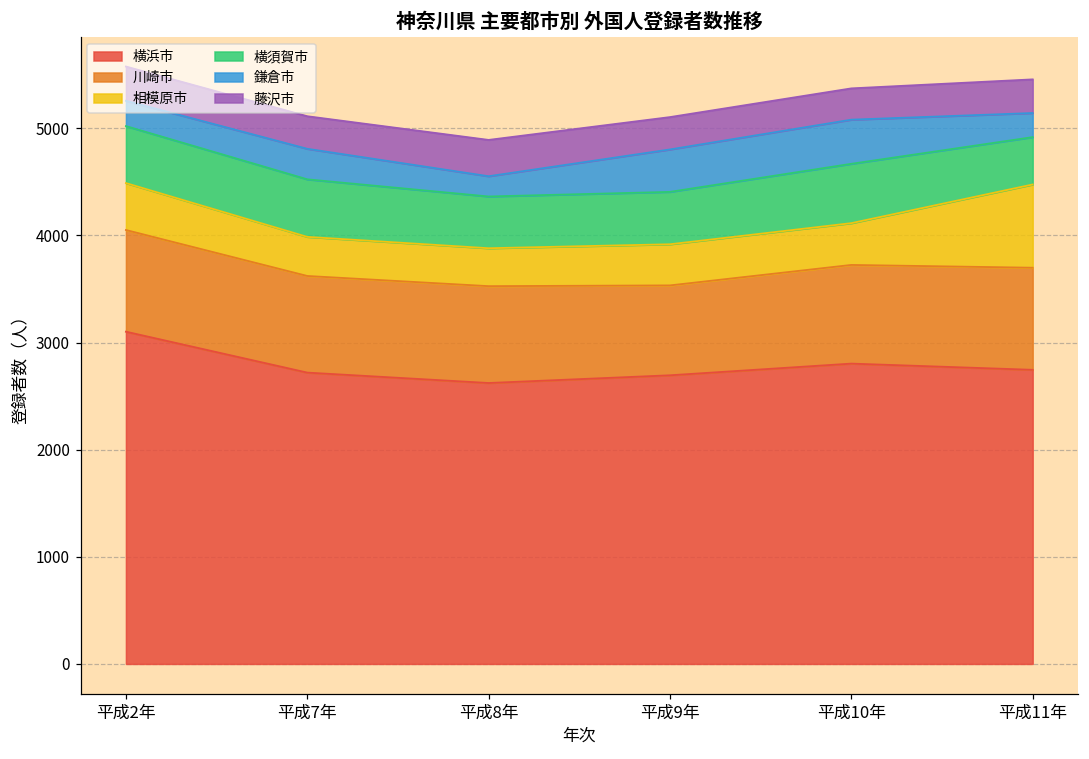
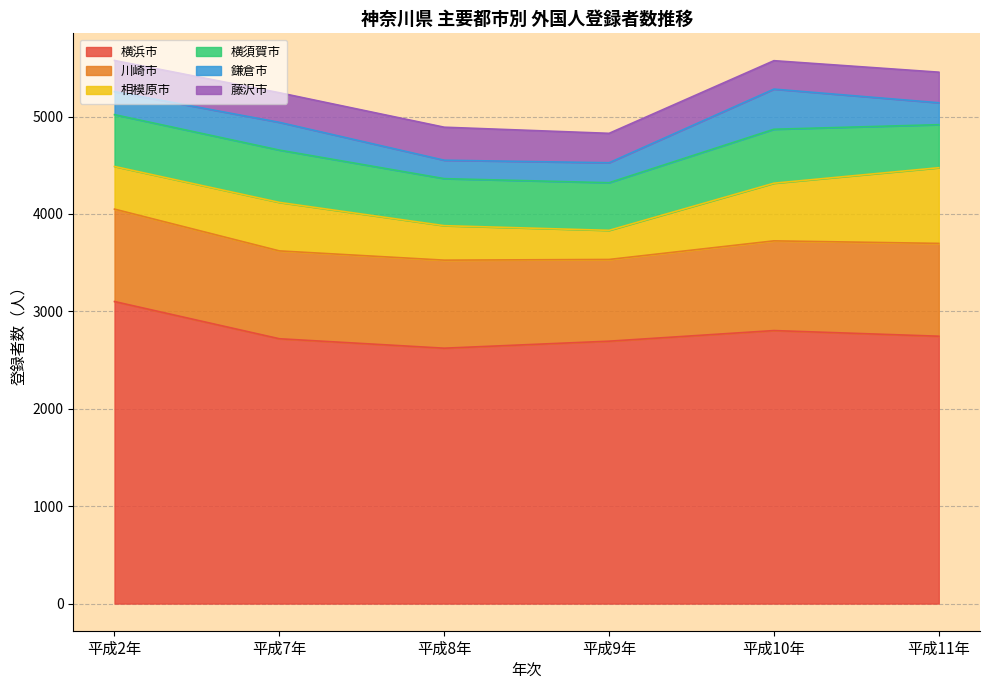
  {
    "相模原市": {
      "平成2年": 400,
-     "平成7年": 400,
+     "平成7年": 500,
      "平成8年": 400,
-     "平成9年": 400,
-     "平成10年": 400,
+     "平成9年": 300,
+     "平成10年": 600,
      "平成11年": 800
    },
    "横須賀市": {
      "平成2年": 500,
      "平成7年": 500,
      "平成8年": 500,
      "平成9年": 500,
      "平成10年": 600,
      "平成11年": 400
    },
    "鎌倉市": {
      "平成7年": 300,
      "平成8年": 200,
-     "平成9年": 400,
+     "平成9年": 200,
      "平成10年": 400,
      "平成11年": 200
    },
    "藤沢市": {
      "平成8年": 300,
      "平成9年": 300,
      "平成10年": 300,
      "平成11年": 300
    }
  }
